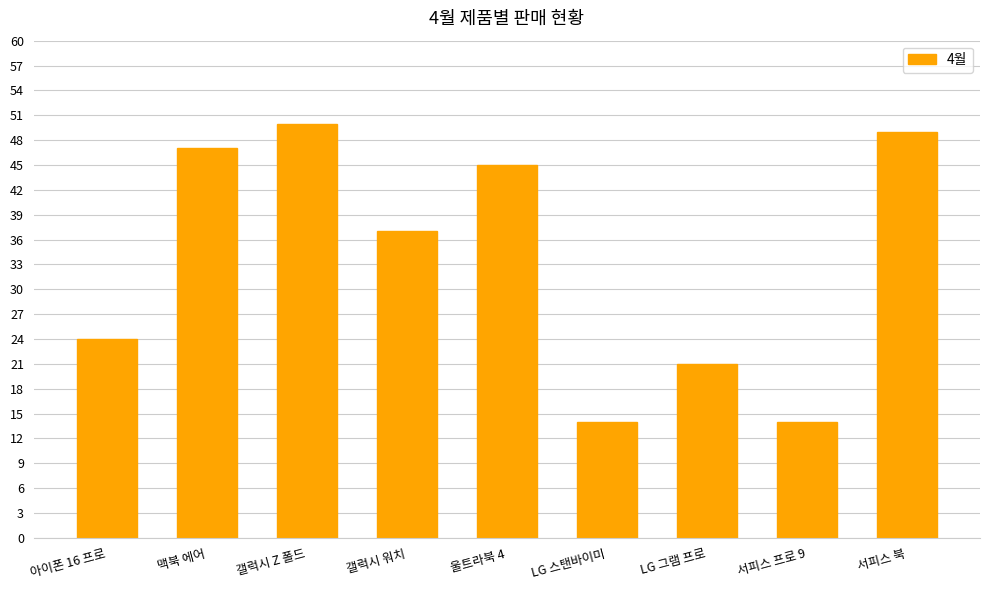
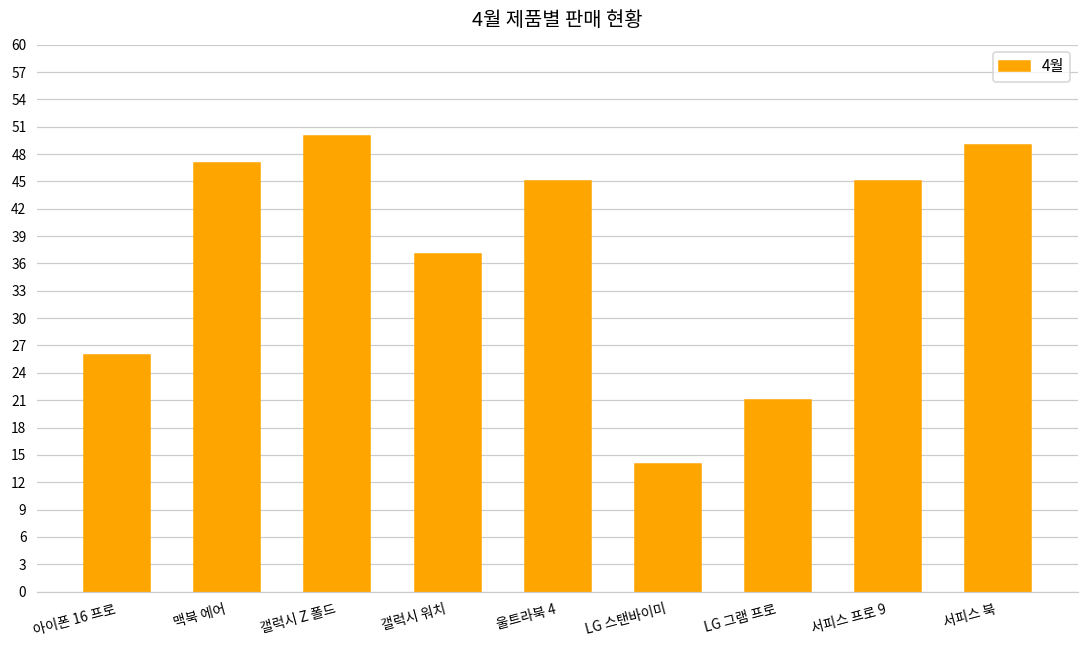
  {
-   "아이폰 16 프로": 24,
+   "아이폰 16 프로": 26,
    "맥북 에어": 47,
    "갤럭시 Z 폴드": 50,
    "갤럭시 워치": 37,
    "울트라북 4": 45,
    "LG 스탠바이미": 14,
    "LG 그램 프로": 21,
-   "서피스 프로 9": 14,
+   "서피스 프로 9": 45,
    "서피스 북": 49
  }
